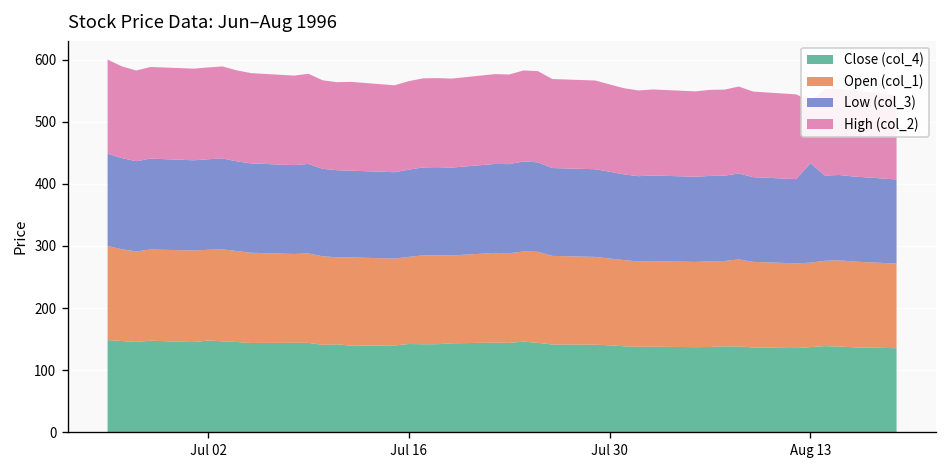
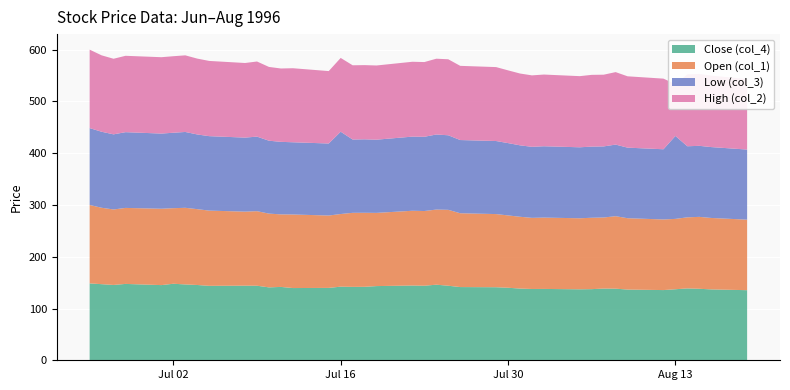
  {
    "Close (col_4)": {
      "Jul 02": 150,
      "Jul 16": 140,
      "Jul 30": 140,
      "Aug 13": 140
    },
    "Open (col_1)": {
      "Jul 02": 150,
      "Jul 16": 140,
      "Jul 30": 140,
      "Aug 13": 140
    },
    "Low (col_3)": {
      "Jul 02": 150,
-     "Jul 16": 140,
+     "Jul 16": 160,
      "Jul 30": 140,
      "Aug 13": 160
    },
    "High (col_2)": {
      "Jul 02": 150,
      "Jul 16": 140,
      "Jul 30": 140
    }
  }
